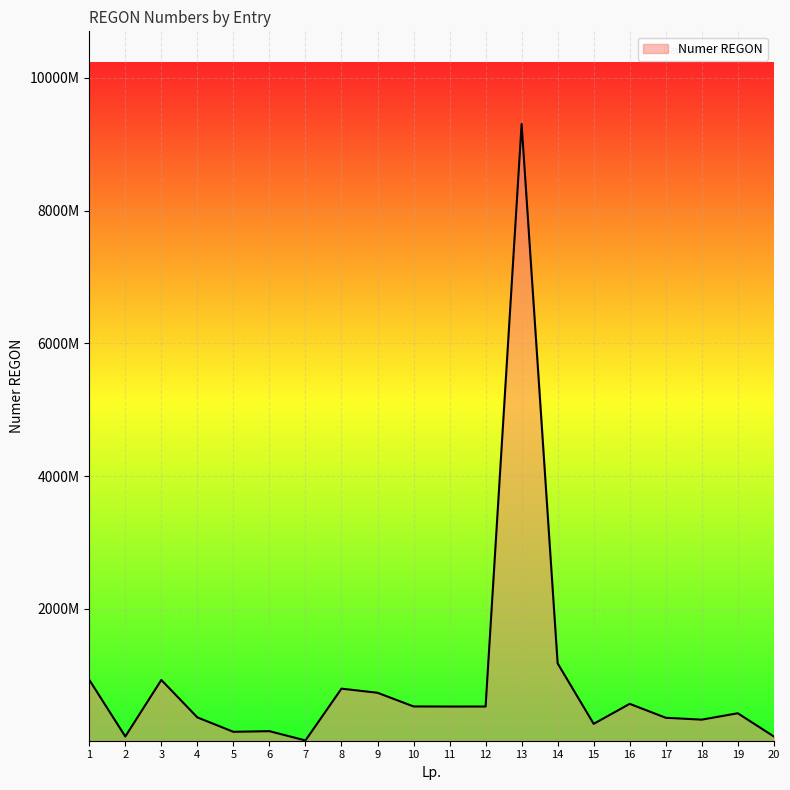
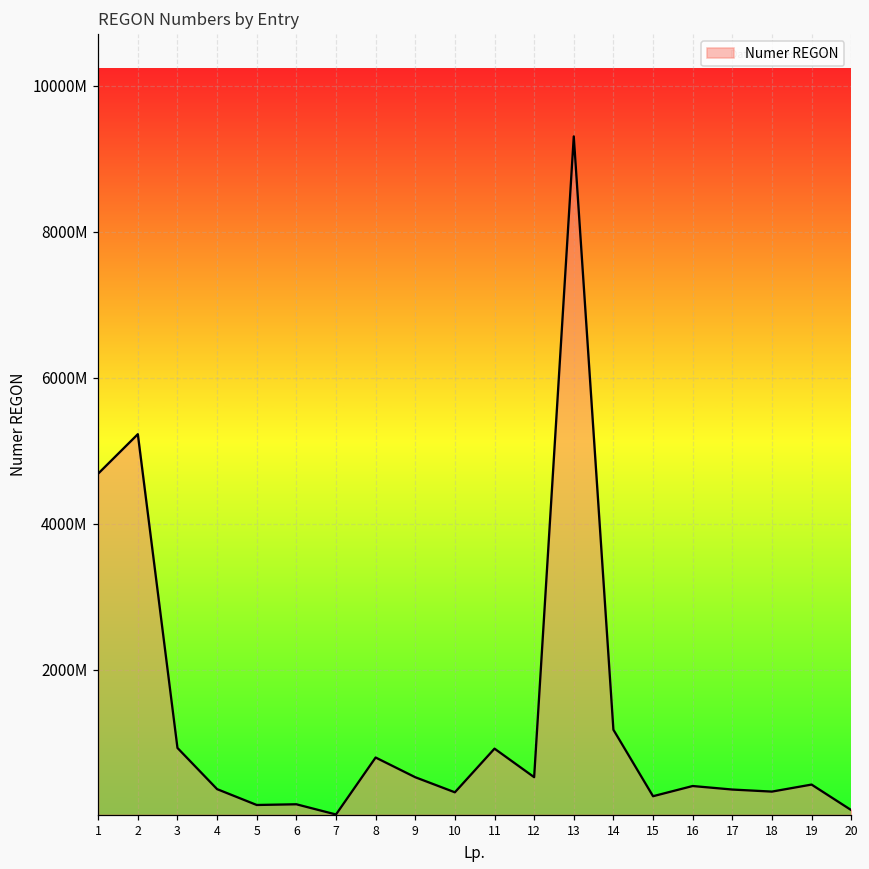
  {
-   "1": 900000000,
-   "2": 100000000,
+   "1": 4700000000,
+   "2": 5200000000,
    "3": 900000000,
    "4": 400000000,
    "5": 200000000,
    "6": 200000000,
    "7": 0,
    "8": 800000000,
-   "9": 700000000,
-   "10": 500000000,
-   "11": 500000000,
+   "9": 500000000,
+   "10": 300000000,
+   "11": 900000000,
    "12": 500000000,
    "13": 9300000000,
    "14": 1200000000,
    "15": 300000000,
-   "16": 600000000,
+   "16": 400000000,
    "17": 400000000,
    "18": 300000000,
    "19": 400000000,
    "20": 100000000
  }
